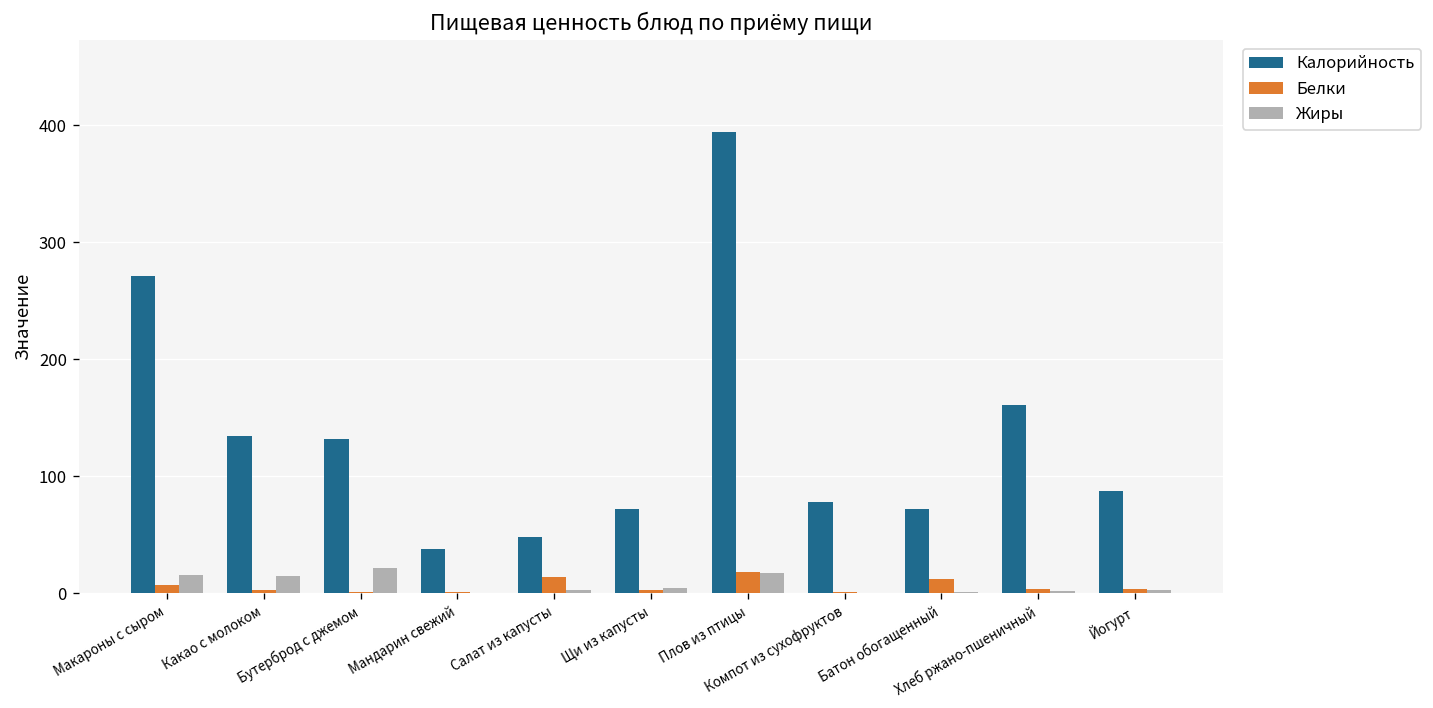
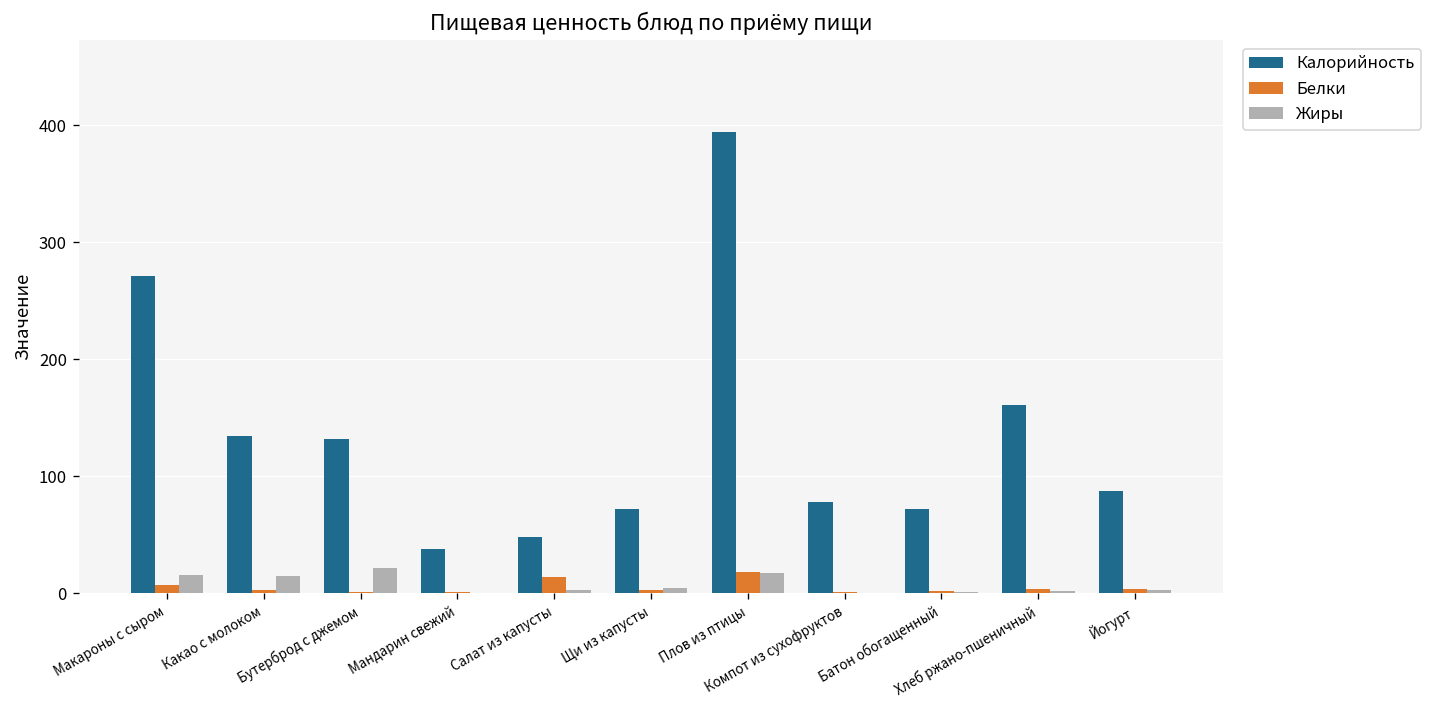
  {
    "Калорийность": {
      "Макароны с сыром": 270,
      "Какао с молоком": 130,
      "Бутерброд с джемом": 130,
      "Мандарин свежий": 40,
      "Салат из капусты": 50,
      "Щи из капусты": 70,
      "Плов из птицы": 390,
      "Компот из сухофруктов": 80,
      "Батон обогащенный": 70,
      "Хлеб ржано-пшеничный": 160,
      "Йогурт": 90
    },
    "Белки": {
      "Макароны с сыром": 10,
      "Какао с молоком": 0,
      "Салат из капусты": 10,
      "Плов из птицы": 20,
-     "Батон обогащенный": 10,
+     "Батон обогащенный": 0,
      "Хлеб ржано-пшеничный": 0,
      "Йогурт": 0
    },
    "Жиры": {
      "Макароны с сыром": 20,
      "Какао с молоком": 10,
      "Бутерброд с джемом": 20,
      "Салат из капусты": 0,
      "Щи из капусты": 0,
      "Плов из птицы": 20
    }
  }
